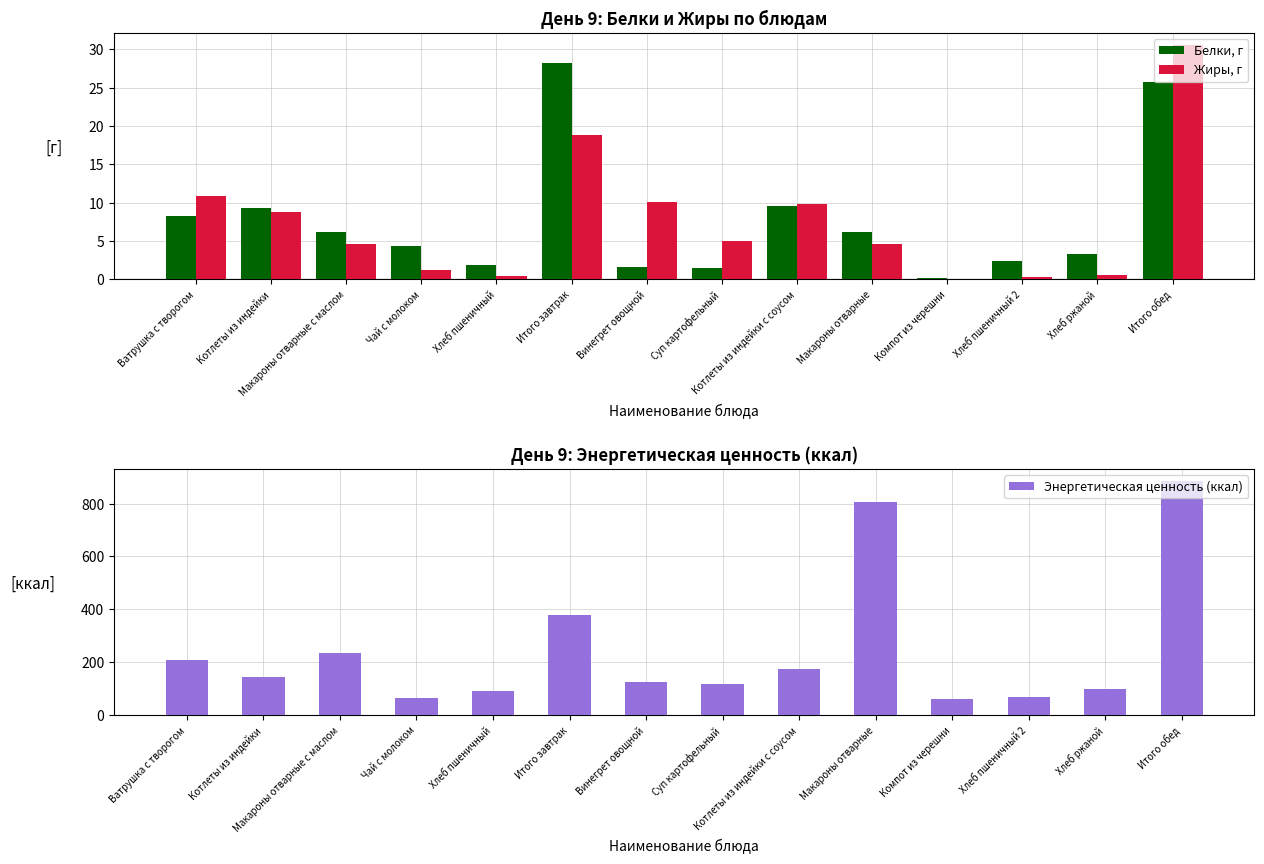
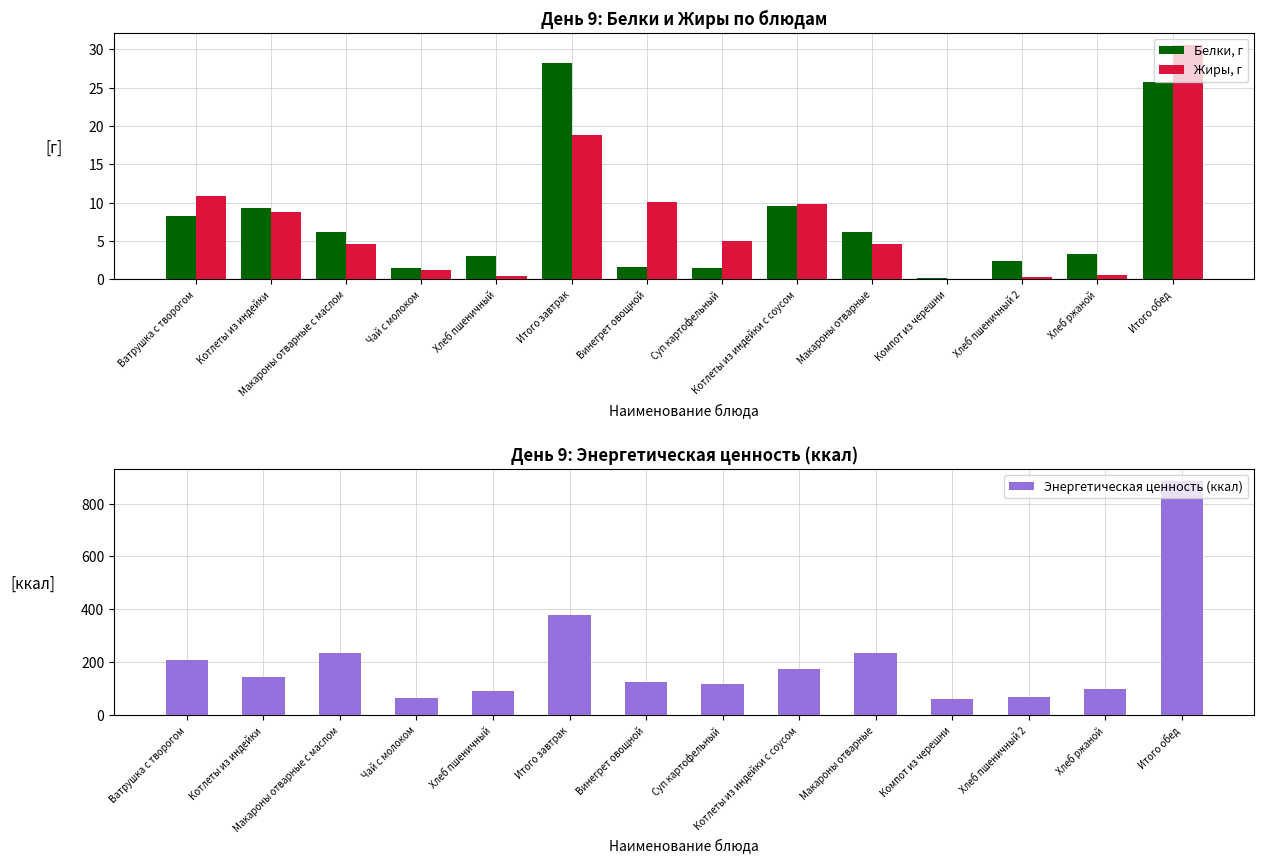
  {
    "День 9: Белки и Жиры по блюдам": {
      "Белки, г": {
        "Ватрушка с творогом": 8,
        "Котлеты из индейки": 9,
        "Макароны отварные с маслом": 6,
-       "Чай с молоком": 4,
-       "Хлеб пшеничный": 2,
+       "Чай с молоком": 1,
+       "Хлеб пшеничный": 3,
        "Итого завтрак": 28,
        "Винегрет овощной": 2,
        "Суп картофельный": 2,
        "Котлеты из индейки с соусом": 10,
        "Макароны отварные": 6,
        "Хлеб пшеничный 2": 2,
        "Хлеб ржаной": 3
      },
      "Жиры, г": {
        "Ватрушка с творогом": 11,
        "Котлеты из индейки": 9,
        "Макароны отварные с маслом": 5,
        "Чай с молоком": 1,
        "Хлеб пшеничный": 0,
        "Итого завтрак": 19,
        "Винегрет овощной": 10,
        "Суп картофельный": 5,
        "Котлеты из индейки с соусом": 10,
        "Макароны отварные": 5,
        "Хлеб ржаной": 1
      }
    },
    "День 9: Энергетическая ценность (ккал)": {
      "Ватрушка с творогом": 210,
      "Котлеты из индейки": 140,
      "Макароны отварные с маслом": 240,
      "Чай с молоком": 70,
      "Хлеб пшеничный": 90,
      "Итого завтрак": 380,
      "Винегрет овощной": 130,
      "Суп картофельный": 120,
      "Котлеты из индейки с соусом": 180,
-     "Макароны отварные": 810,
+     "Макароны отварные": 240,
      "Компот из черешни": 60,
      "Хлеб пшеничный 2": 70,
      "Хлеб ржаной": 100
    }
  }
